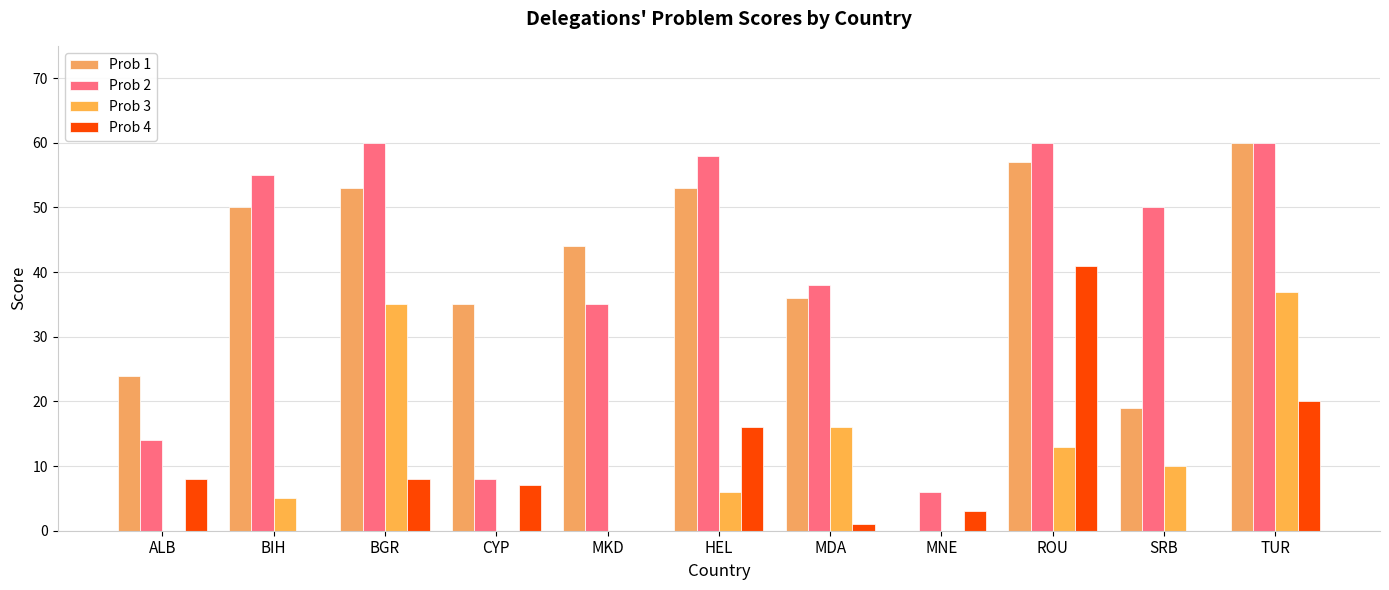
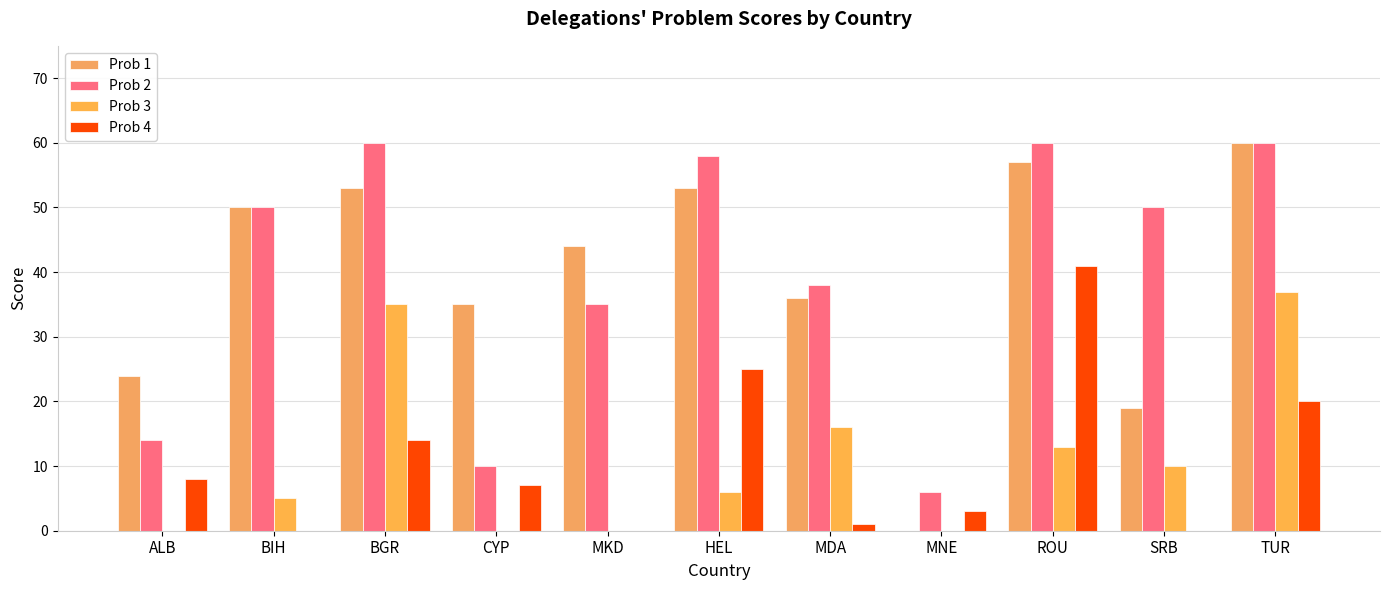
  {
    "Prob 2": {
      "ALB": 14,
-     "BIH": 55,
+     "BIH": 50,
      "BGR": 60,
-     "CYP": 8,
+     "CYP": 10,
      "MKD": 35,
      "HEL": 58,
      "MDA": 38,
      "MNE": 6,
      "ROU": 60,
      "SRB": 50,
      "TUR": 60
    },
    "Prob 4": {
      "ALB": 8,
      "BIH": 0,
-     "BGR": 8,
+     "BGR": 14,
      "CYP": 7,
      "MKD": 0,
-     "HEL": 16,
+     "HEL": 25,
      "MDA": 1,
      "MNE": 3,
      "ROU": 41,
      "SRB": 0,
      "TUR": 20
    }
  }
